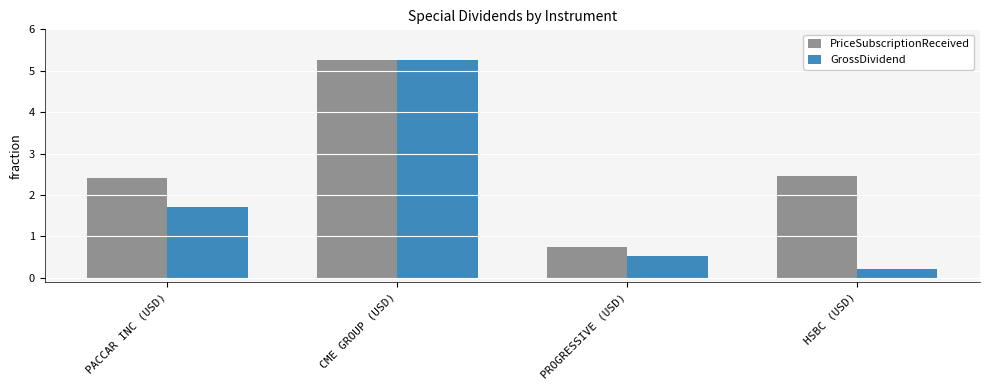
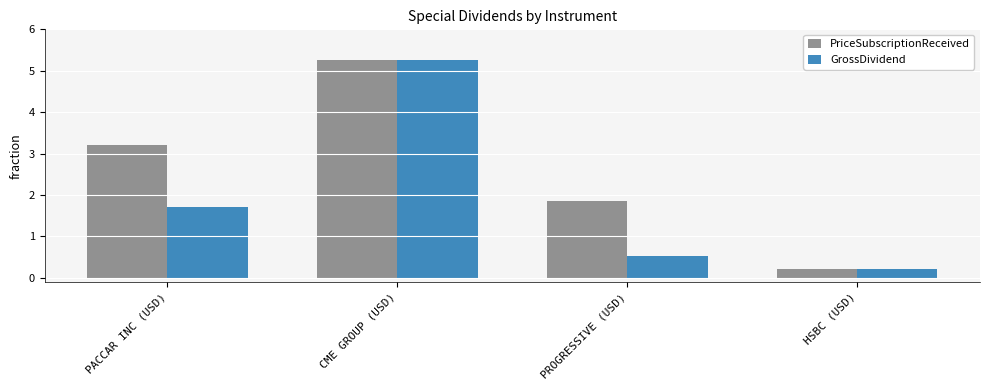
  {
    "PriceSubscriptionReceived": {
-     "PACCAR INC (USD)": 2.4,
+     "PACCAR INC (USD)": 3.2,
      "CME GROUP (USD)": 5.3,
-     "PROGRESSIVE (USD)": 0.8,
-     "HSBC (USD)": 2.5
+     "PROGRESSIVE (USD)": 1.9,
+     "HSBC (USD)": 0.2
    },
    "GrossDividend": {
      "PACCAR INC (USD)": 1.7,
      "CME GROUP (USD)": 5.3,
      "PROGRESSIVE (USD)": 0.5,
      "HSBC (USD)": 0.2
    }
  }
